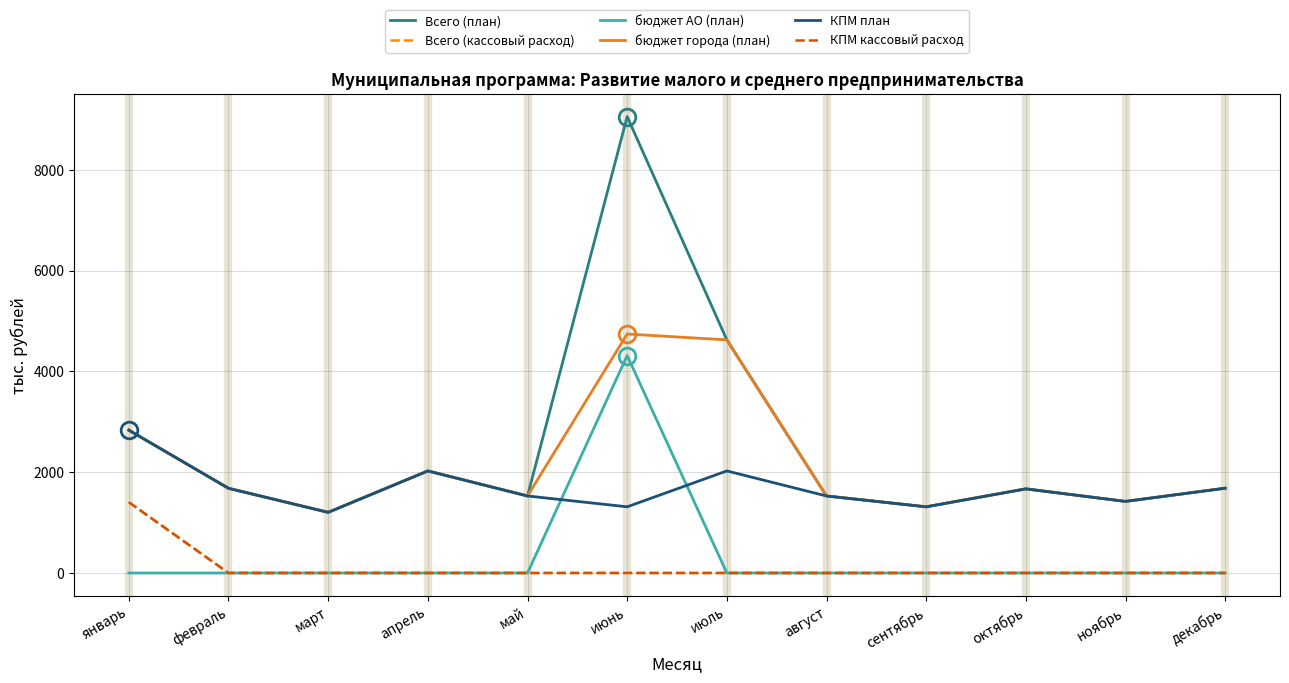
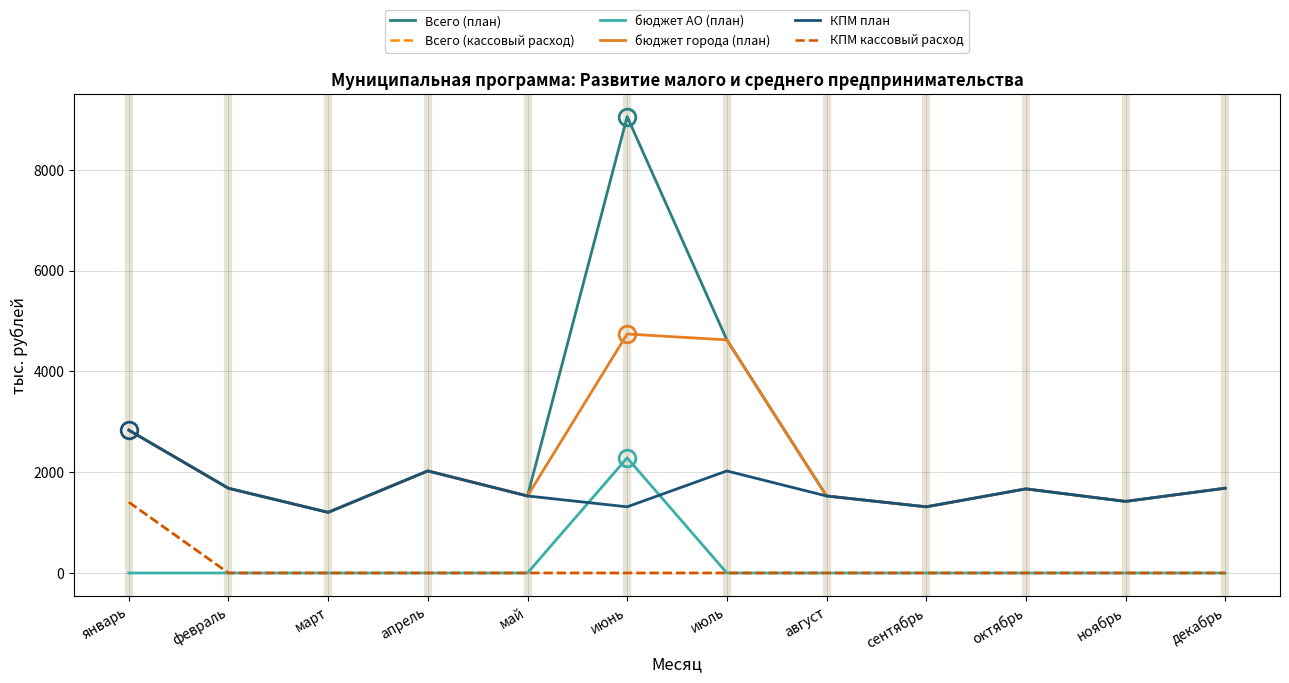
  {
    "бюджет АО (план)": {
      "январь": 0,
-     "июнь": 4300
+     "июнь": 2300
    }
  }
